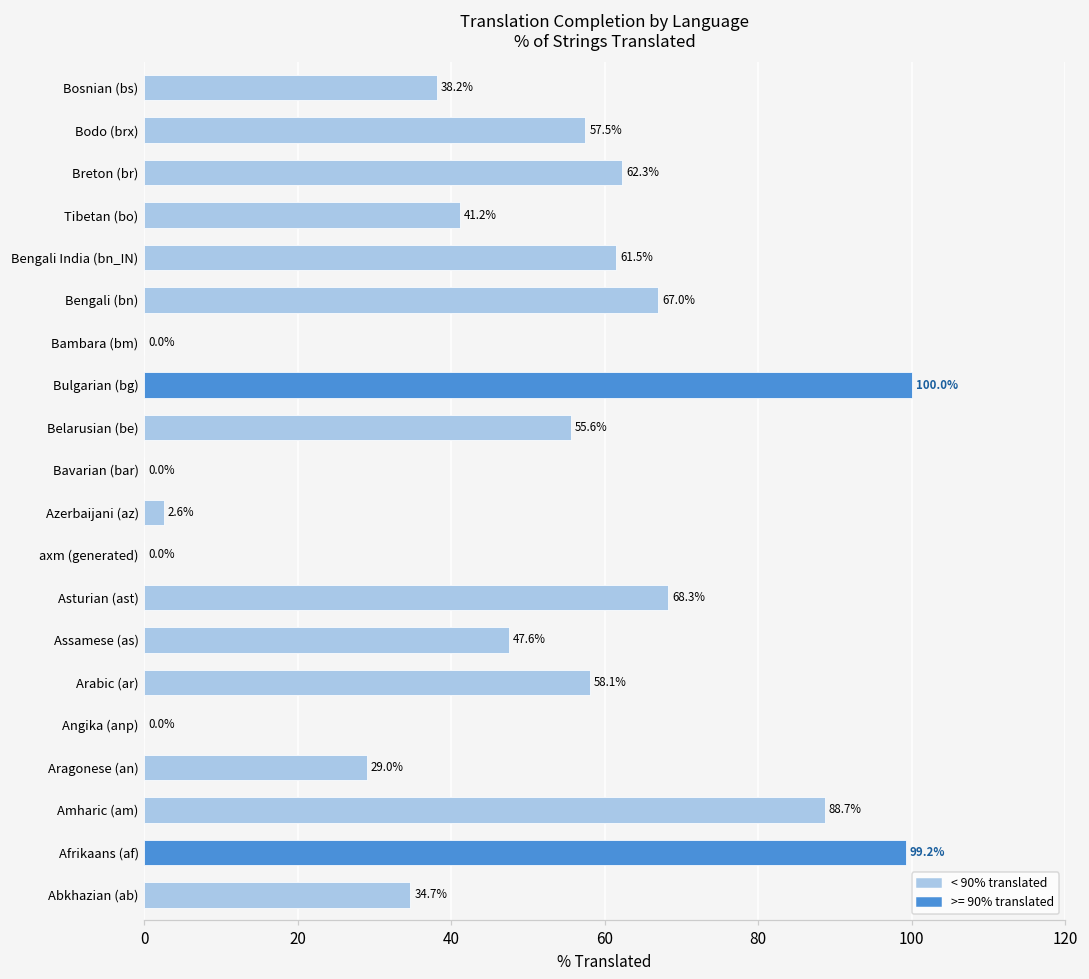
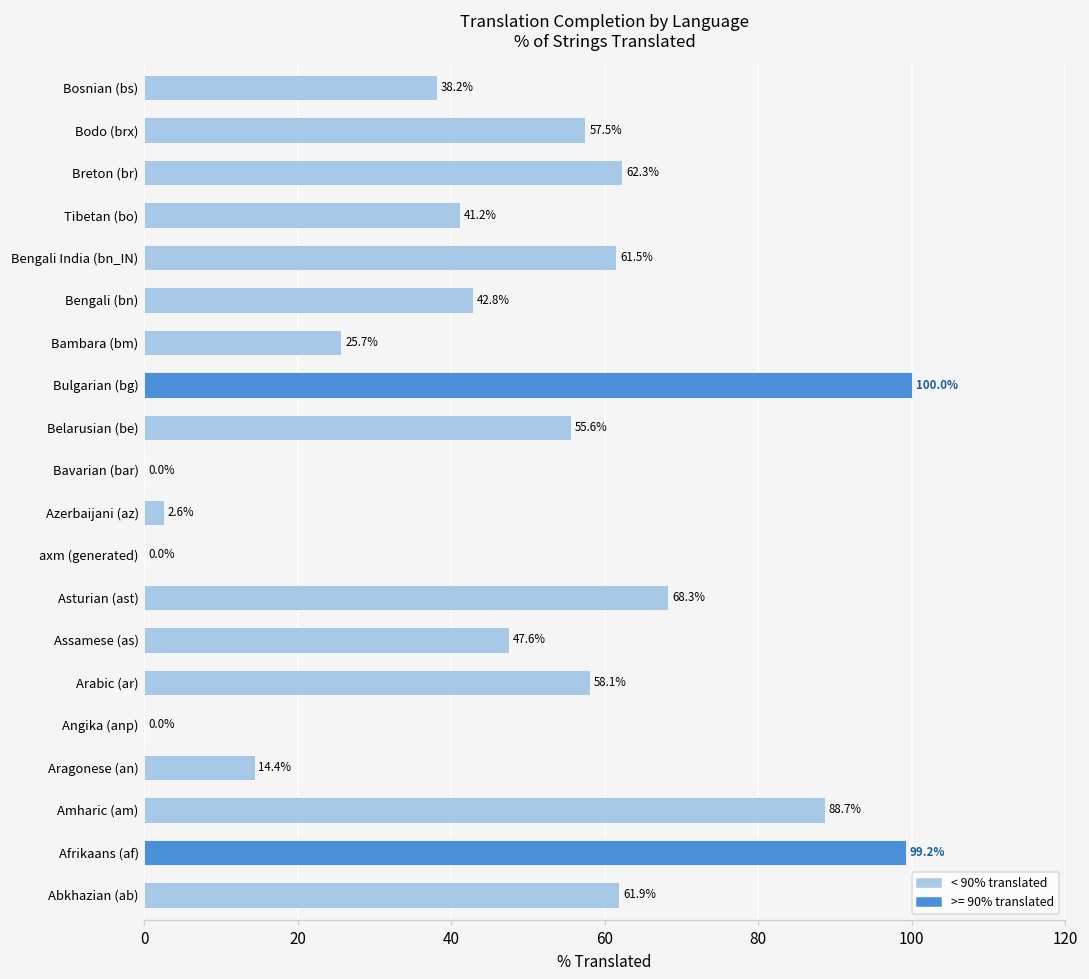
  {
    "Bosnian (bs)": "38.2%",
    "Bodo (brx)": "57.5%",
    "Breton (br)": "62.3%",
    "Tibetan (bo)": "41.2%",
    "Bengali India (bn_IN)": "61.5%",
-   "Bengali (bn)": "67.0%",
-   "Bambara (bm)": "0.0%",
+   "Bengali (bn)": "42.8%",
+   "Bambara (bm)": "25.7%",
    "Bulgarian (bg)": "100.0%",
    "Belarusian (be)": "55.6%",
    "Bavarian (bar)": "0.0%",
    "Azerbaijani (az)": "2.6%",
    "axm (generated)": "0.0%",
    "Asturian (ast)": "68.3%",
    "Assamese (as)": "47.6%",
    "Arabic (ar)": "58.1%",
    "Angika (anp)": "0.0%",
-   "Aragonese (an)": "29.0%",
+   "Aragonese (an)": "14.4%",
    "Amharic (am)": "88.7%",
    "Afrikaans (af)": "99.2%",
-   "Abkhazian (ab)": "34.7%"
+   "Abkhazian (ab)": "61.9%"
  }
